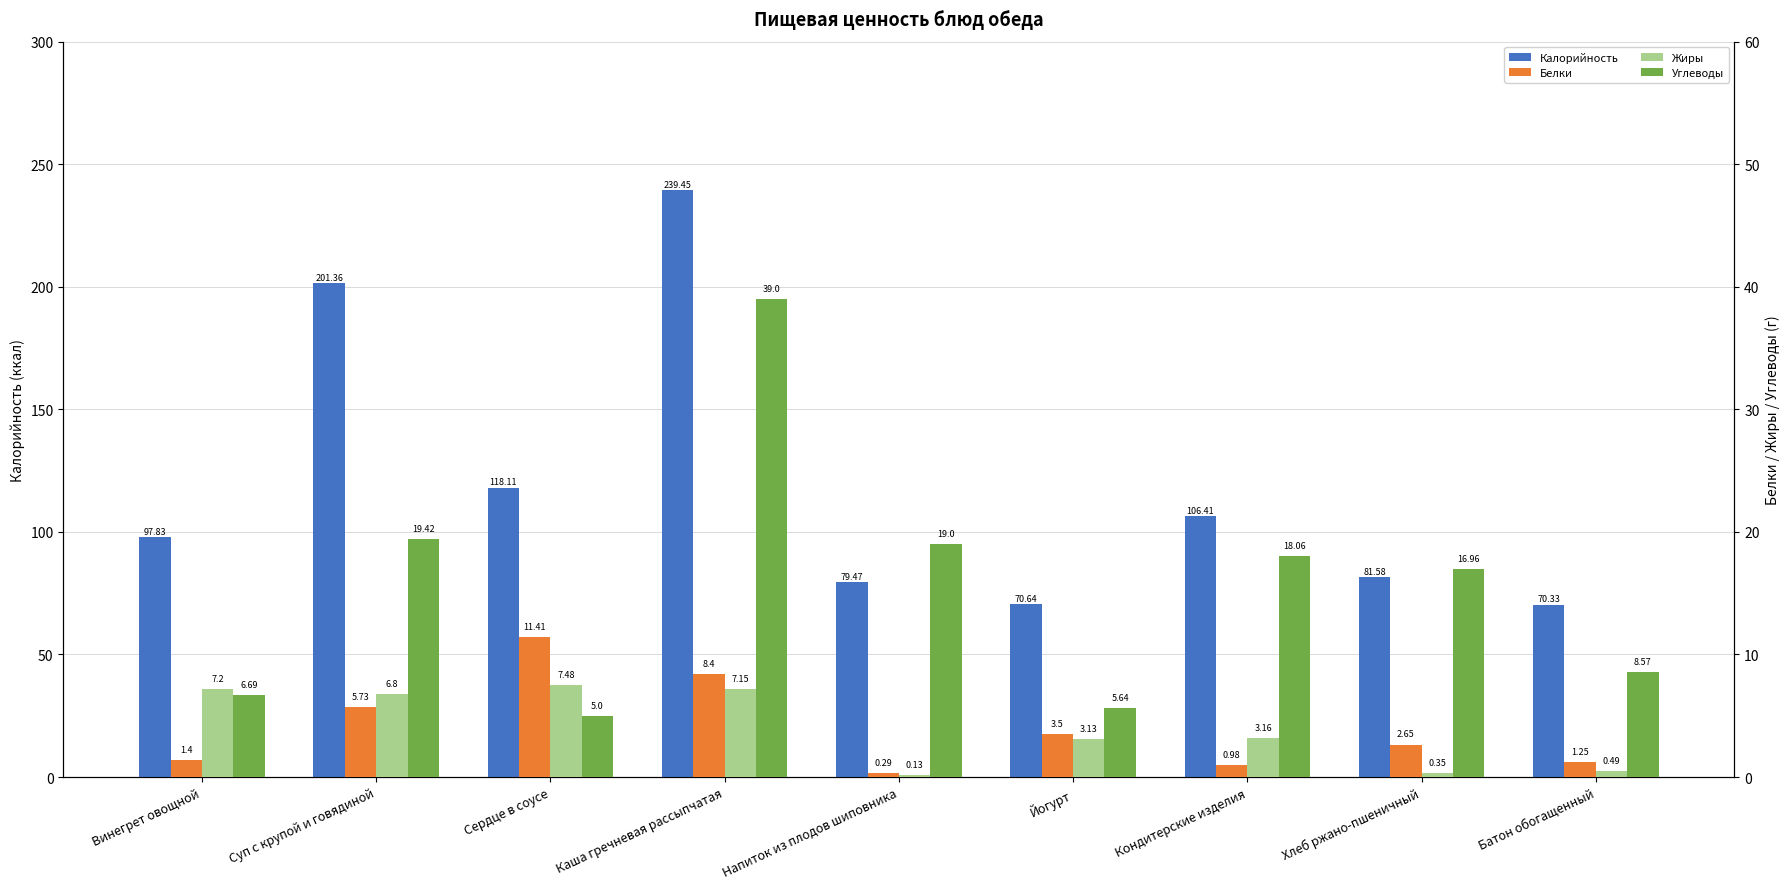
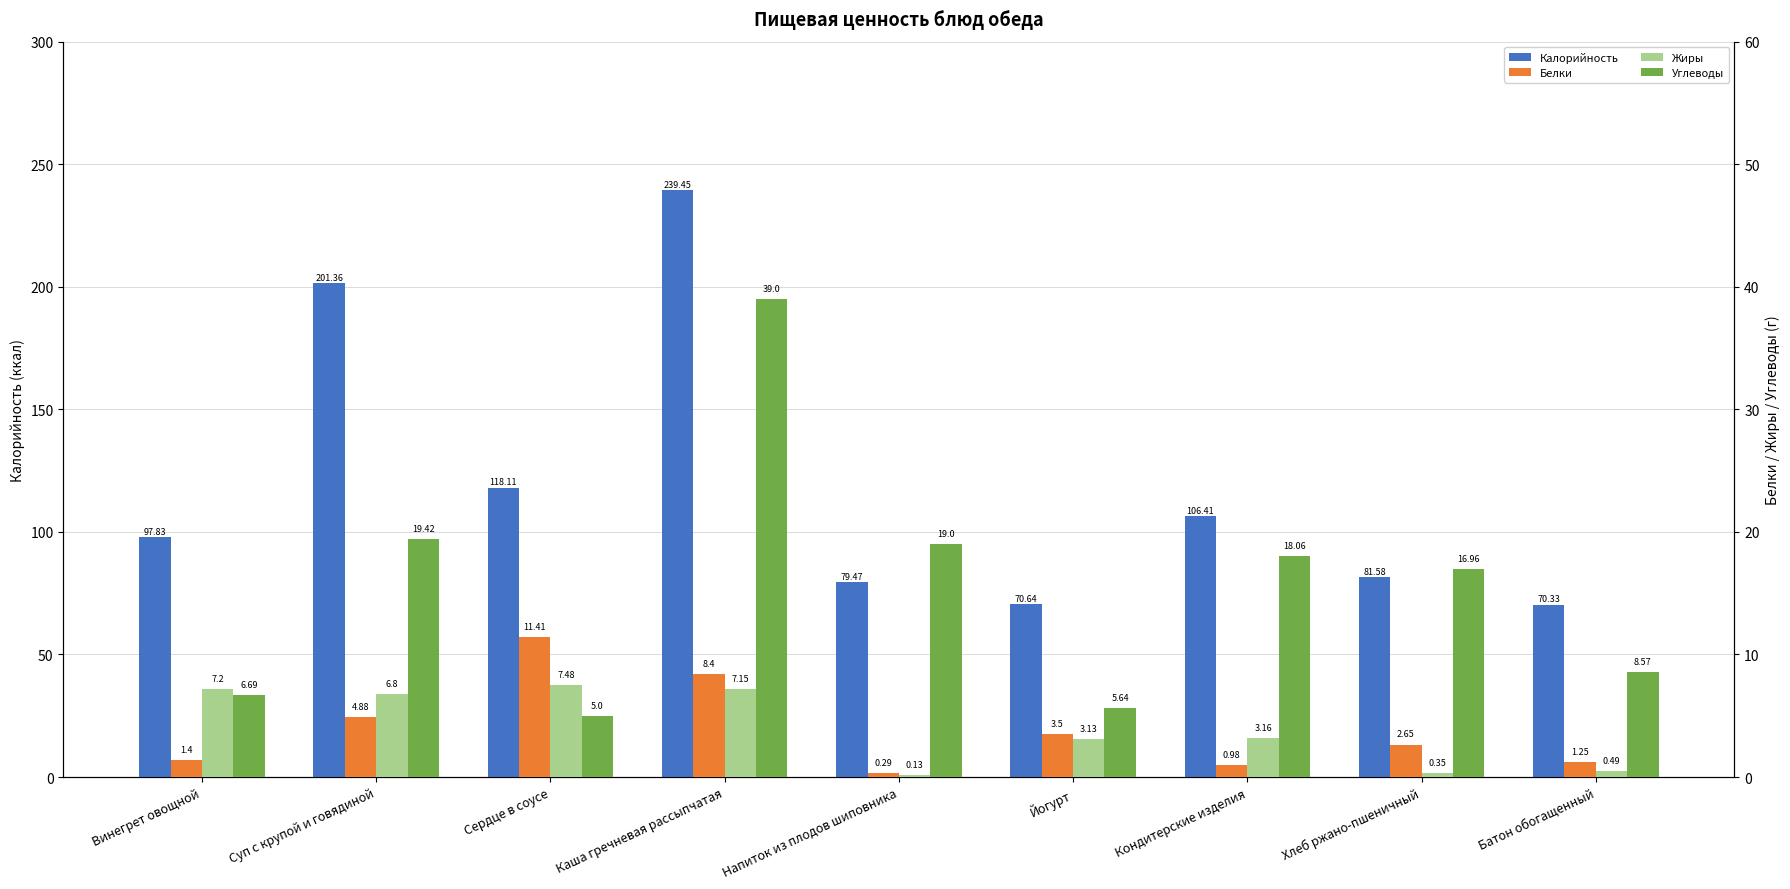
  {
    "Калорийность": {
      "Винегрет овощной": 97.83,
      "Суп с крупой и говядиной": 201.36,
      "Сердце в соусе": 118.11,
      "Каша гречневая рассыпчатая": 239.45,
      "Напиток из плодов шиповника": 79.47,
      "Йогурт": 70.64,
      "Кондитерские изделия": 106.41,
      "Хлеб ржано-пшеничный": 81.58,
      "Батон обогащенный": 70.33
    },
    "Белки": {
      "Винегрет овощной": 1.4,
-     "Суп с крупой и говядиной": 5.73,
+     "Суп с крупой и говядиной": 4.88,
      "Сердце в соусе": 11.41,
      "Каша гречневая рассыпчатая": 8.4,
      "Напиток из плодов шиповника": 0.29,
      "Йогурт": 3.5,
      "Кондитерские изделия": 0.98,
      "Хлеб ржано-пшеничный": 2.65,
      "Батон обогащенный": 1.25
    },
    "Жиры": {
      "Винегрет овощной": 7.2,
      "Суп с крупой и говядиной": 6.8,
      "Сердце в соусе": 7.48,
      "Каша гречневая рассыпчатая": 7.15,
      "Напиток из плодов шиповника": 0.13,
      "Йогурт": 3.13,
      "Кондитерские изделия": 3.16,
      "Хлеб ржано-пшеничный": 0.35,
      "Батон обогащенный": 0.49
    },
    "Углеводы": {
      "Винегрет овощной": 6.69,
      "Суп с крупой и говядиной": 19.42,
      "Сердце в соусе": 5.0,
      "Каша гречневая рассыпчатая": 39.0,
      "Напиток из плодов шиповника": 19.0,
      "Йогурт": 5.64,
      "Кондитерские изделия": 18.06,
      "Хлеб ржано-пшеничный": 16.96,
      "Батон обогащенный": 8.57
    }
  }
